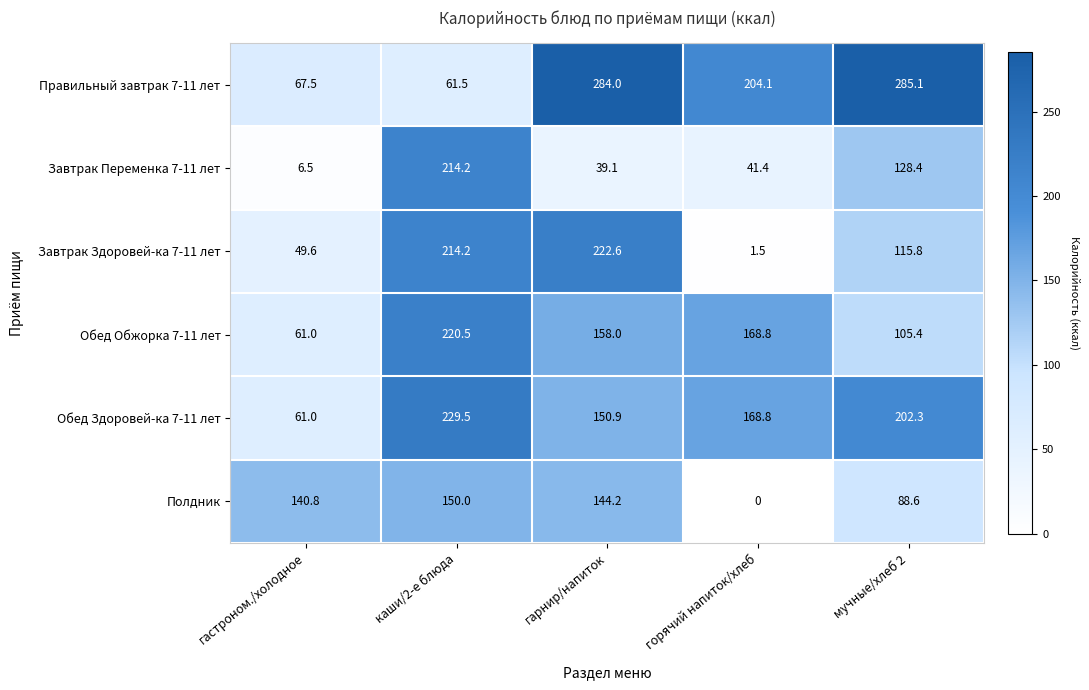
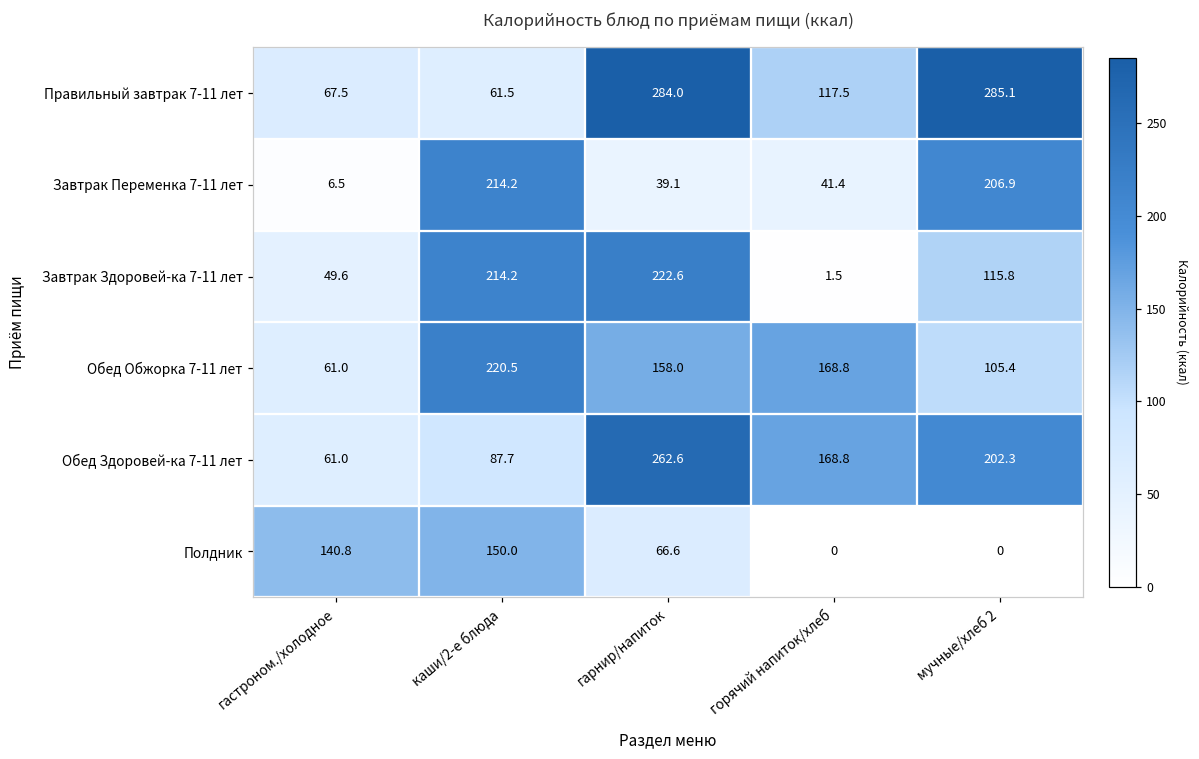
  {
    "Правильный завтрак 7-11 лет": {
      "гастроном./холодное": 67.5,
      "каши/2-е блюда": 61.5,
      "гарнир/напиток": 284.0,
-     "горячий напиток/хлеб": 204.1,
+     "горячий напиток/хлеб": 117.5,
      "мучные/хлеб 2": 285.1
    },
    "Завтрак Переменка 7-11 лет": {
      "гастроном./холодное": 6.5,
      "каши/2-е блюда": 214.2,
      "гарнир/напиток": 39.1,
      "горячий напиток/хлеб": 41.4,
-     "мучные/хлеб 2": 128.4
+     "мучные/хлеб 2": 206.9
    },
    "Завтрак Здоровей-ка 7-11 лет": {
      "гастроном./холодное": 49.6,
      "каши/2-е блюда": 214.2,
      "гарнир/напиток": 222.6,
      "горячий напиток/хлеб": 1.5,
      "мучные/хлеб 2": 115.8
    },
    "Обед Обжорка 7-11 лет": {
      "гастроном./холодное": 61.0,
      "каши/2-е блюда": 220.5,
      "гарнир/напиток": 158.0,
      "горячий напиток/хлеб": 168.8,
      "мучные/хлеб 2": 105.4
    },
    "Обед Здоровей-ка 7-11 лет": {
      "гастроном./холодное": 61.0,
-     "каши/2-е блюда": 229.5,
-     "гарнир/напиток": 150.9,
+     "каши/2-е блюда": 87.7,
+     "гарнир/напиток": 262.6,
      "горячий напиток/хлеб": 168.8,
      "мучные/хлеб 2": 202.3
    },
    "Полдник": {
      "гастроном./холодное": 140.8,
      "каши/2-е блюда": 150.0,
-     "гарнир/напиток": 144.2,
+     "гарнир/напиток": 66.6,
      "горячий напиток/хлеб": 0,
-     "мучные/хлеб 2": 88.6
+     "мучные/хлеб 2": 0
    }
  }
